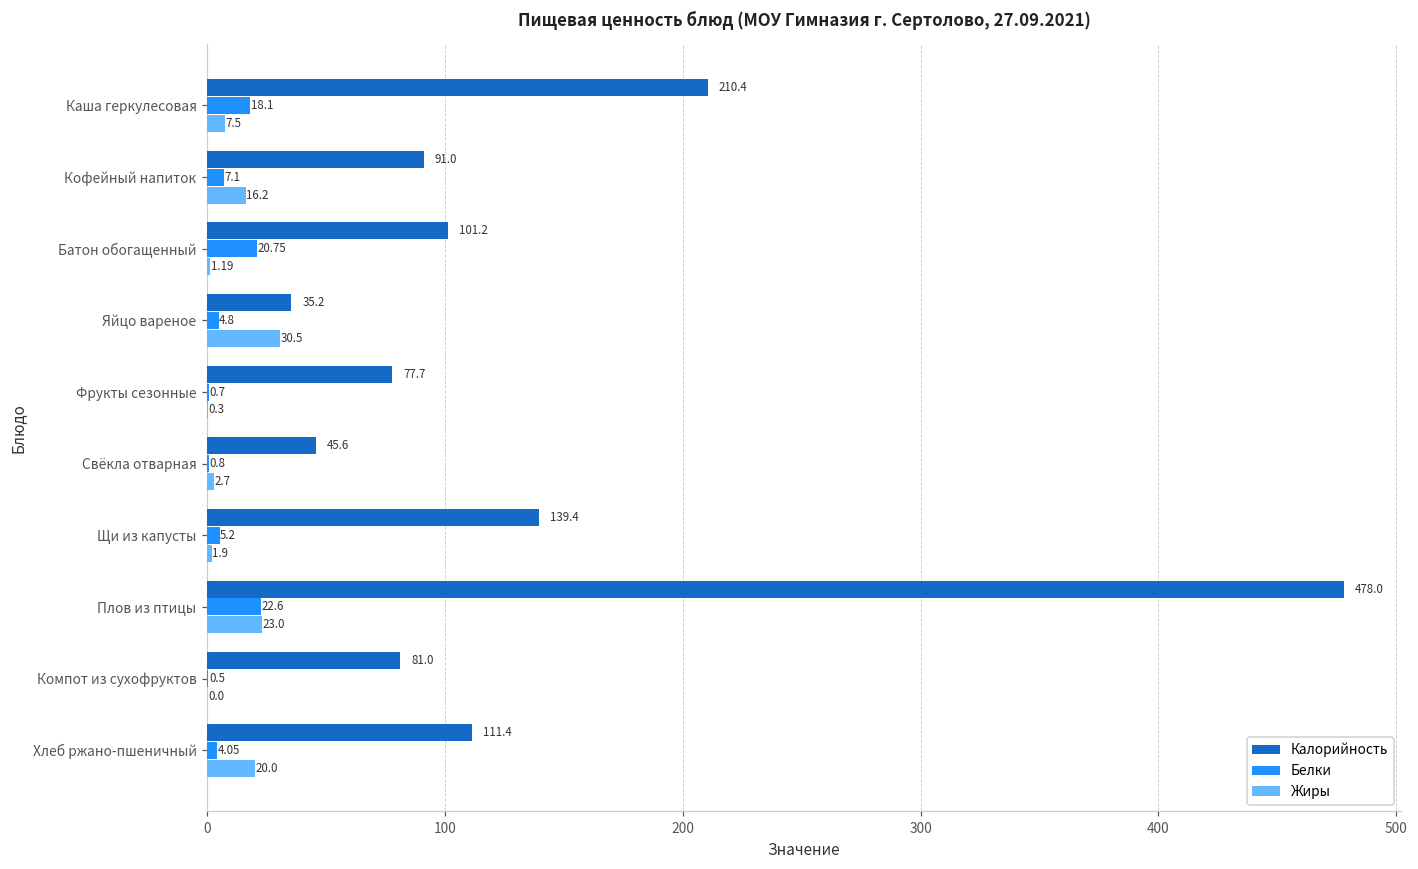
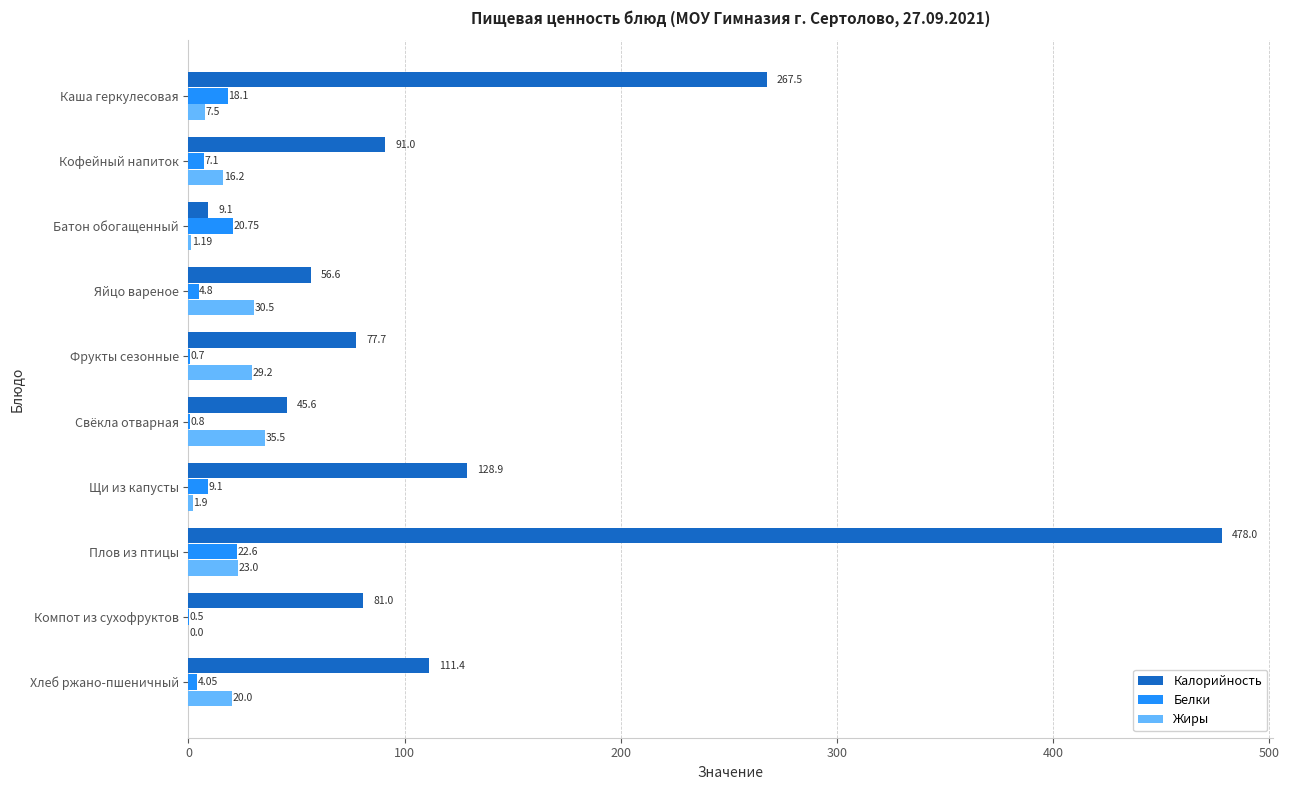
  {
    "Калорийность": {
-     "Каша геркулесовая": 210.4,
+     "Каша геркулесовая": 267.5,
      "Кофейный напиток": 91.0,
-     "Батон обогащенный": 101.2,
-     "Яйцо вареное": 35.2,
+     "Батон обогащенный": 9.1,
+     "Яйцо вареное": 56.6,
      "Фрукты сезонные": 77.7,
      "Свёкла отварная": 45.6,
-     "Щи из капусты": 139.4,
+     "Щи из капусты": 128.9,
      "Плов из птицы": 478.0,
      "Компот из сухофруктов": 81.0,
      "Хлеб ржано-пшеничный": 111.4
    },
    "Белки": {
      "Каша геркулесовая": 18.1,
      "Кофейный напиток": 7.1,
      "Батон обогащенный": 20.75,
      "Яйцо вареное": 4.8,
      "Фрукты сезонные": 0.7,
      "Свёкла отварная": 0.8,
-     "Щи из капусты": 5.2,
+     "Щи из капусты": 9.1,
      "Плов из птицы": 22.6,
      "Компот из сухофруктов": 0.5,
      "Хлеб ржано-пшеничный": 4.05
    },
    "Жиры": {
      "Каша геркулесовая": 7.5,
      "Кофейный напиток": 16.2,
      "Батон обогащенный": 1.19,
      "Яйцо вареное": 30.5,
-     "Фрукты сезонные": 0.3,
-     "Свёкла отварная": 2.7,
+     "Фрукты сезонные": 29.2,
+     "Свёкла отварная": 35.5,
      "Щи из капусты": 1.9,
      "Плов из птицы": 23.0,
      "Компот из сухофруктов": 0.0,
      "Хлеб ржано-пшеничный": 20.0
    }
  }
